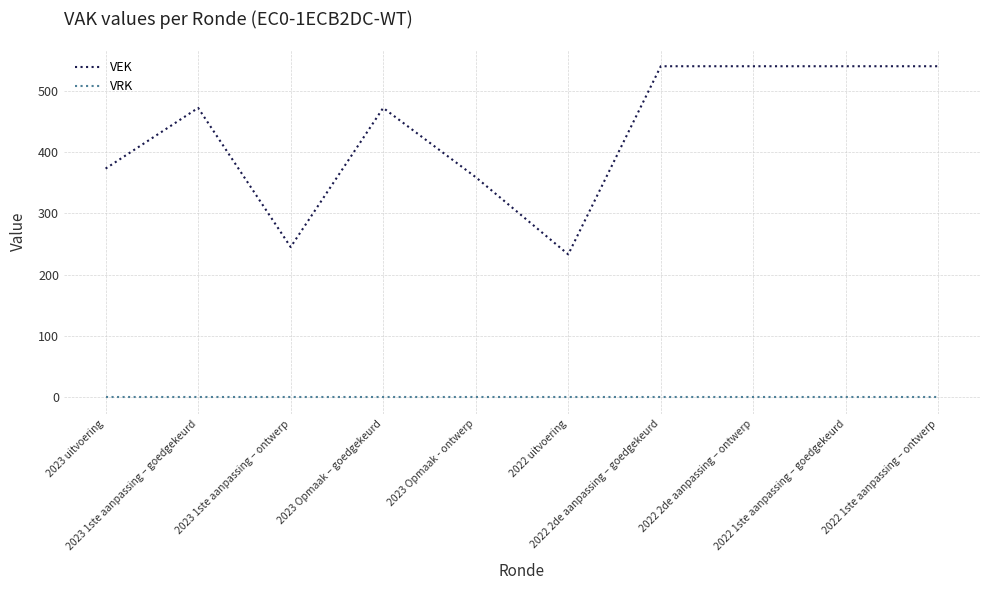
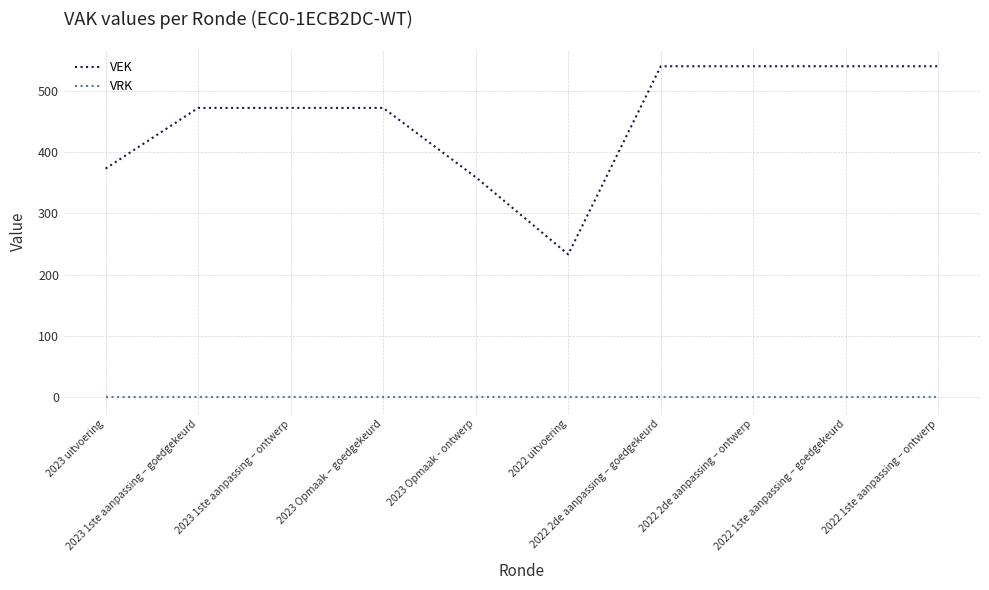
  {
    "VEK": {
      "2023 uitvoering": 370,
      "2023 1ste aanpassing – goedgekeurd": 470,
-     "2023 1ste aanpassing – ontwerp": 250,
+     "2023 1ste aanpassing – ontwerp": 470,
      "2023 Opmaak – goedgekeurd": 470,
      "2023 Opmaak - ontwerp": 360,
      "2022 uitvoering": 230,
      "2022 2de aanpassing – goedgekeurd": 540,
      "2022 2de aanpassing – ontwerp": 540,
      "2022 1ste aanpassing – goedgekeurd": 540,
      "2022 1ste aanpassing – ontwerp": 540
    },
    "VRK": {
      "2023 uitvoering": 0,
      "2023 1ste aanpassing – goedgekeurd": 0,
      "2023 1ste aanpassing – ontwerp": 0,
      "2023 Opmaak – goedgekeurd": 0,
      "2023 Opmaak - ontwerp": 0,
      "2022 uitvoering": 0,
      "2022 2de aanpassing – goedgekeurd": 0,
      "2022 2de aanpassing – ontwerp": 0,
      "2022 1ste aanpassing – goedgekeurd": 0,
      "2022 1ste aanpassing – ontwerp": 0
    }
  }
